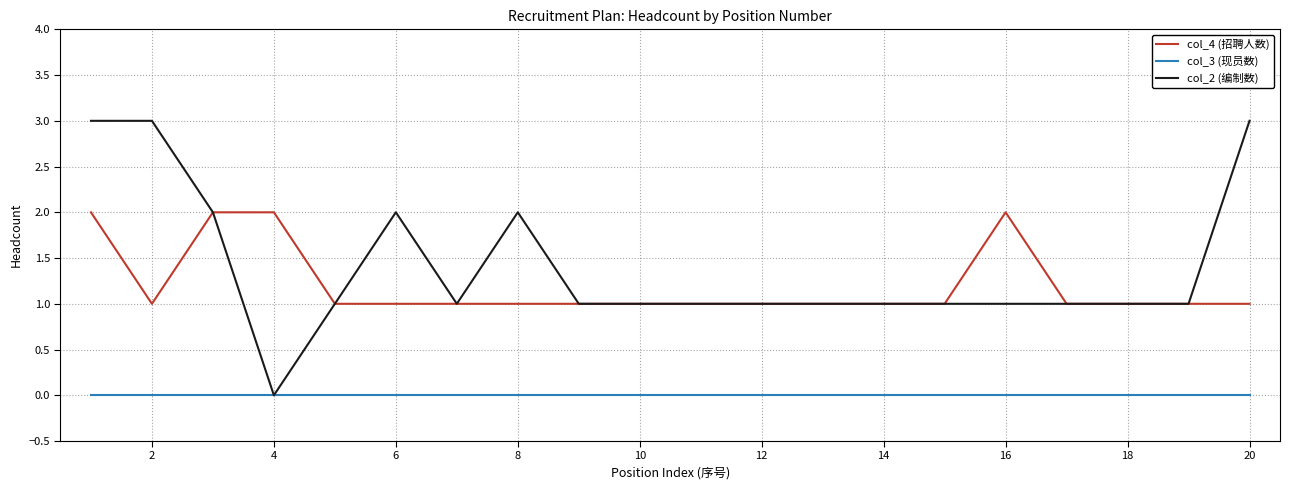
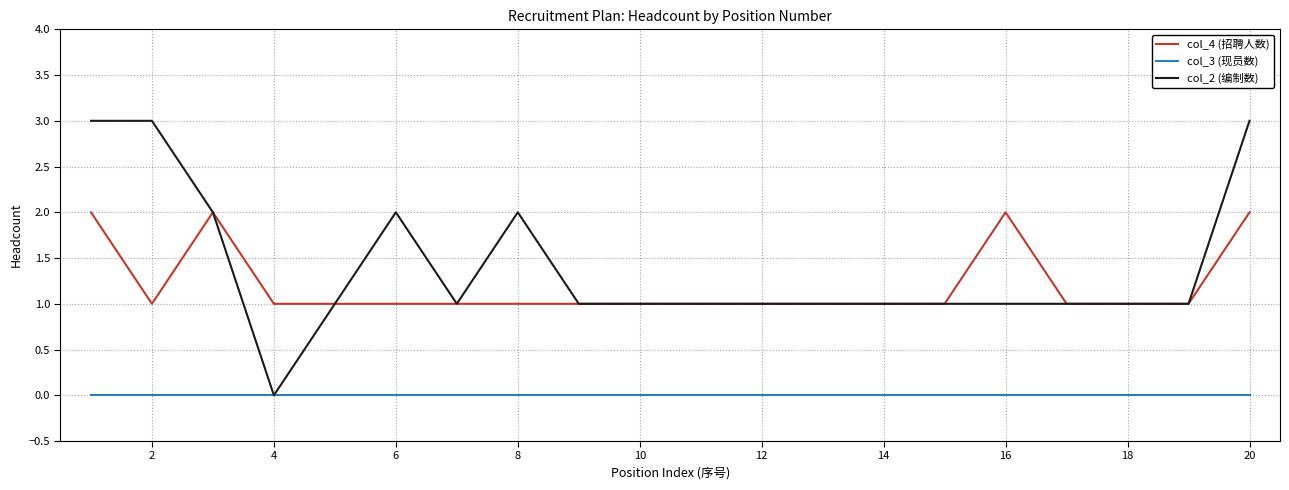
  {
    "col_4 (招聘人数)": {
      "2": 1,
-     "4": 2,
+     "4": 1,
      "6": 1,
      "8": 1,
      "16": 2,
-     "20": 1
+     "20": 2
    },
    "col_3 (现员数)": {
      "2": 0,
      "6": 0,
      "8": 0,
      "10": 0,
      "12": 0,
      "14": 0,
      "16": 0,
      "18": 0,
      "20": 0
    },
    "col_2 (编制数)": {
      "2": 3,
      "6": 2,
      "8": 2,
      "16": 1,
      "20": 3
    }
  }
